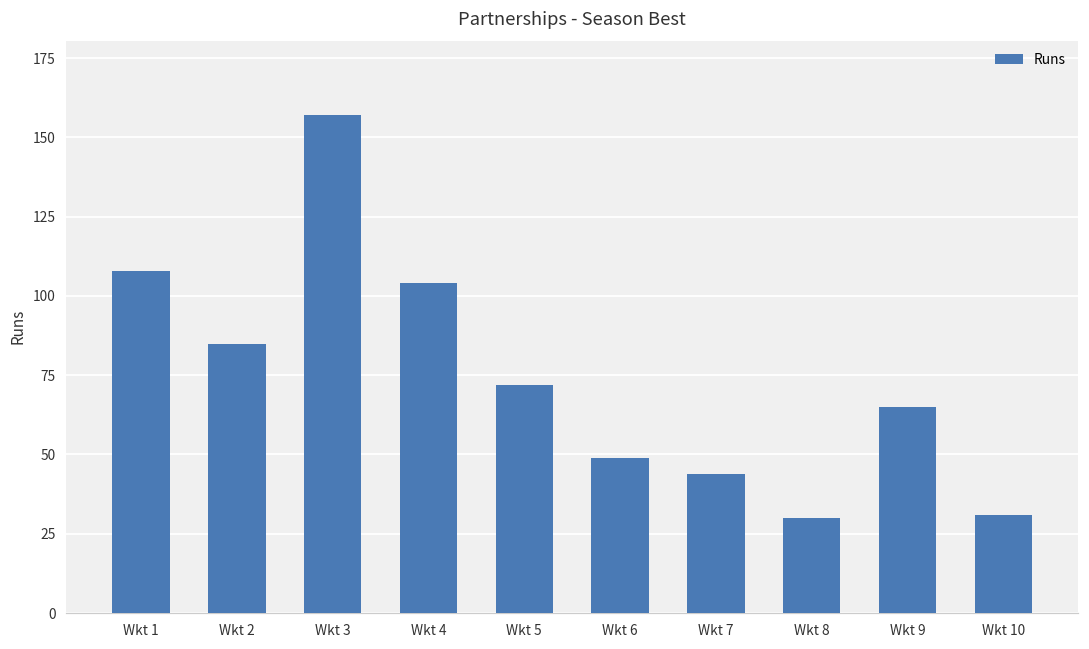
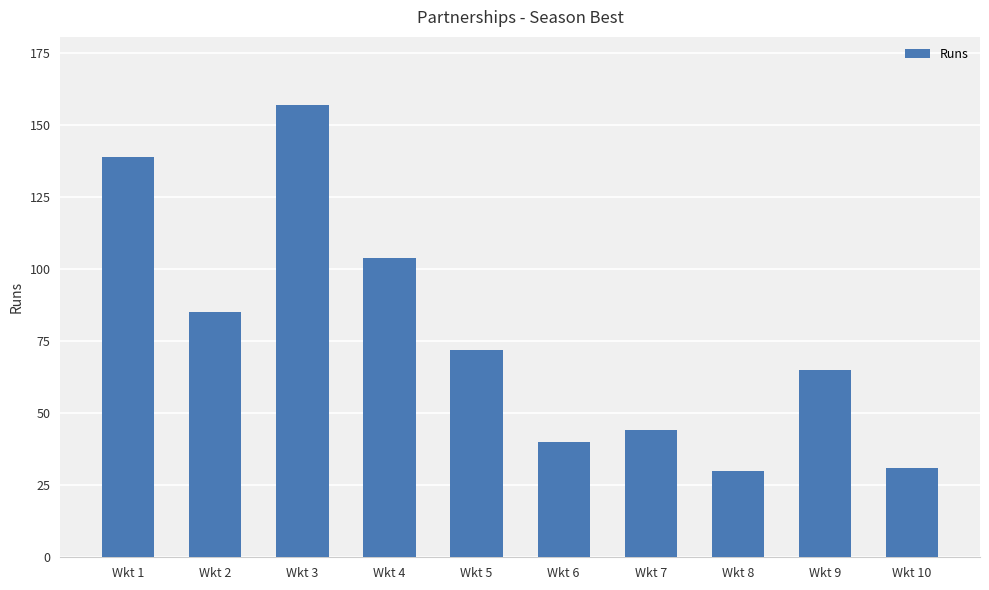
  {
-   "Wkt 1": 108,
+   "Wkt 1": 139,
    "Wkt 2": 85,
    "Wkt 3": 157,
    "Wkt 4": 104,
    "Wkt 5": 72,
-   "Wkt 6": 49,
+   "Wkt 6": 40,
    "Wkt 7": 44,
    "Wkt 8": 30,
    "Wkt 9": 65,
    "Wkt 10": 31
  }
